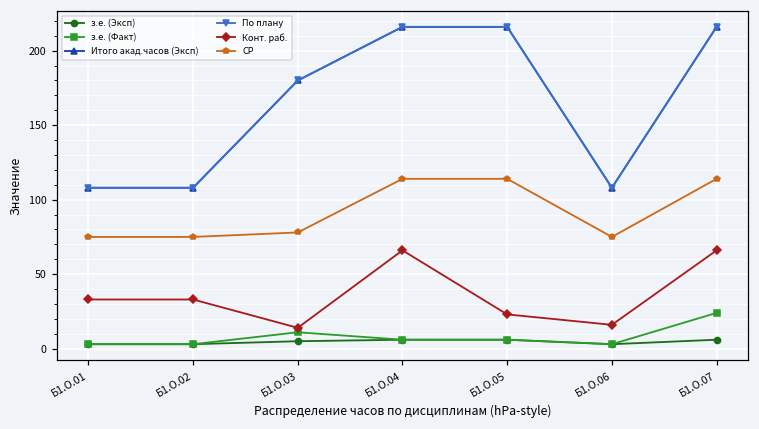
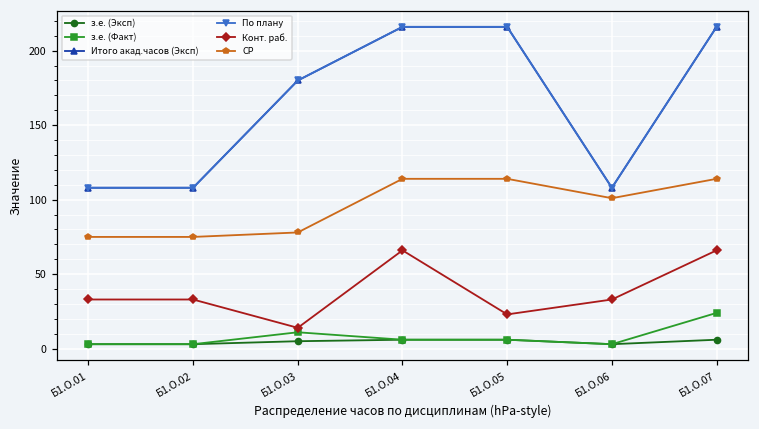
  {
    "По плану": {
      "Б1.О.01": 108,
      "Б1.О.02": 108,
      "Б1.О.03": 180,
      "Б1.О.04": 216,
      "Б1.О.05": 216,
      "Б1.О.06": 108,
      "Б1.О.07": 216
    },
    "Конт. раб.": {
      "Б1.О.01": 33,
      "Б1.О.02": 33,
      "Б1.О.03": 14,
      "Б1.О.04": 66,
      "Б1.О.05": 23,
-     "Б1.О.06": 16,
+     "Б1.О.06": 33,
      "Б1.О.07": 66
    },
    "СР": {
      "Б1.О.01": 75,
      "Б1.О.02": 75,
      "Б1.О.03": 78,
      "Б1.О.04": 114,
      "Б1.О.05": 114,
-     "Б1.О.06": 75,
+     "Б1.О.06": 101,
      "Б1.О.07": 114
    }
  }
